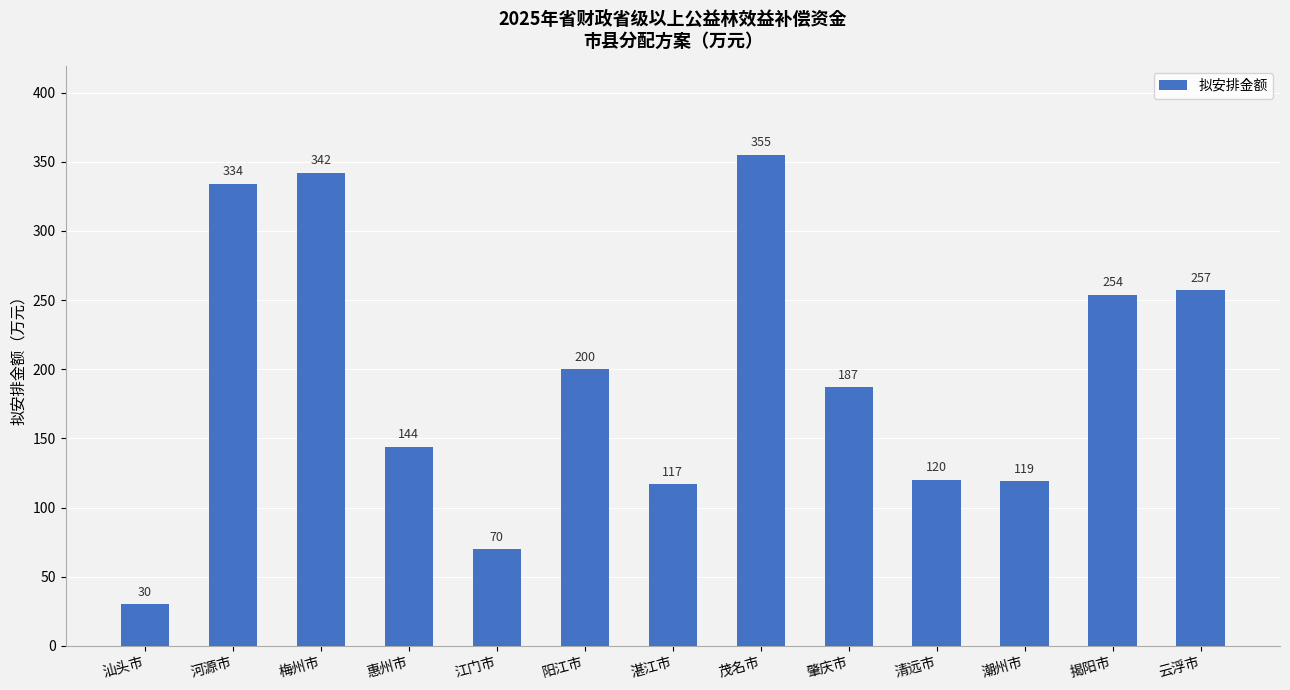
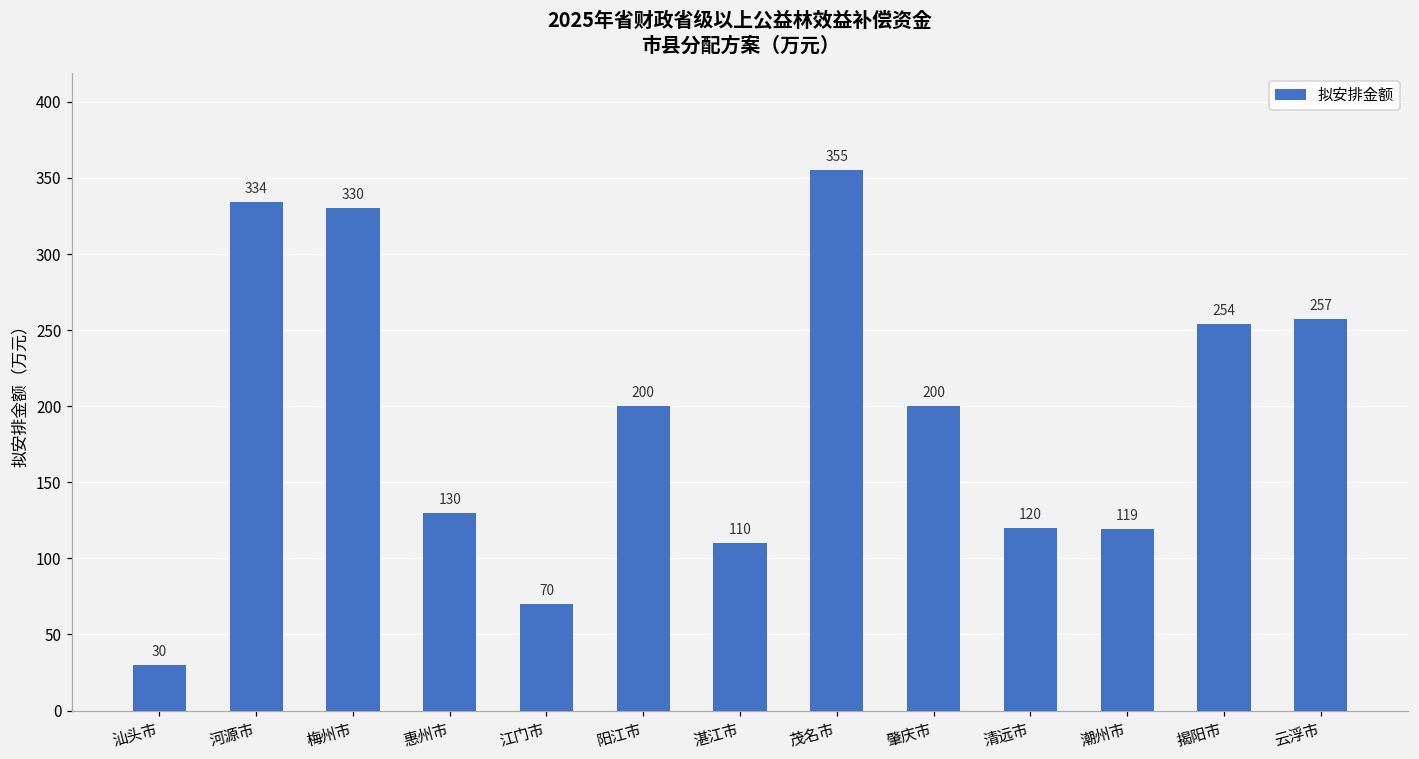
  {
    "汕头市": 30,
    "河源市": 334,
-   "梅州市": 342,
-   "惠州市": 144,
+   "梅州市": 330,
+   "惠州市": 130,
    "江门市": 70,
    "阳江市": 200,
-   "湛江市": 117,
+   "湛江市": 110,
    "茂名市": 355,
-   "肇庆市": 187,
+   "肇庆市": 200,
    "清远市": 120,
    "潮州市": 119,
    "揭阳市": 254,
    "云浮市": 257
  }
